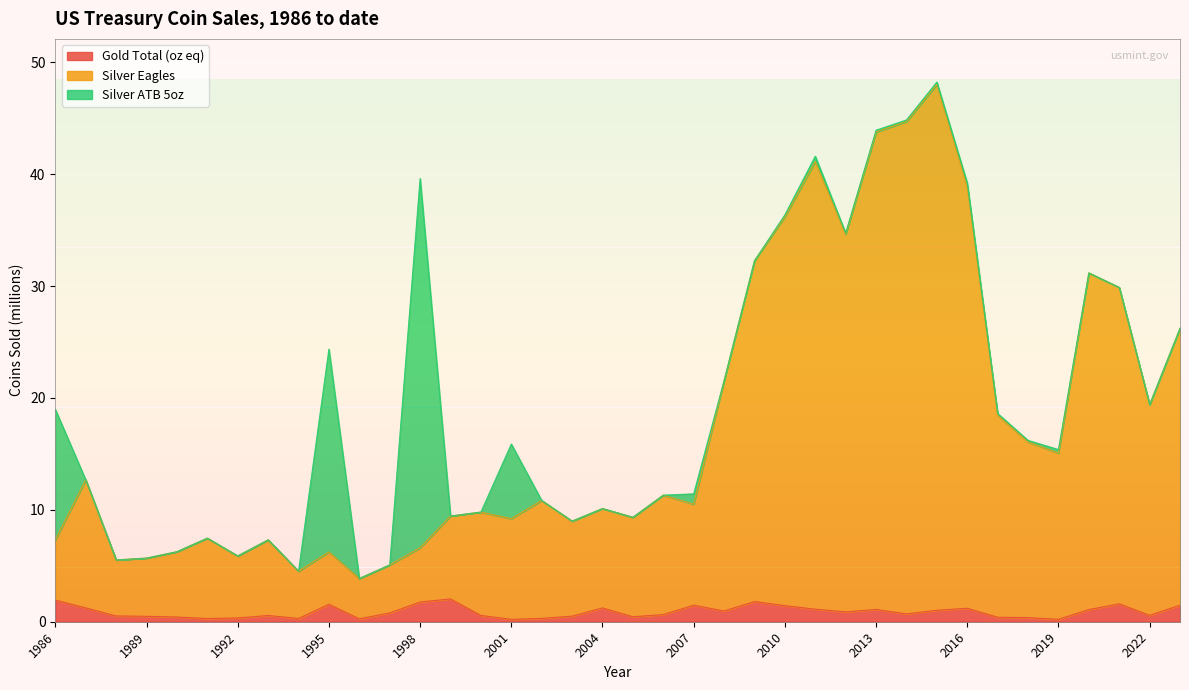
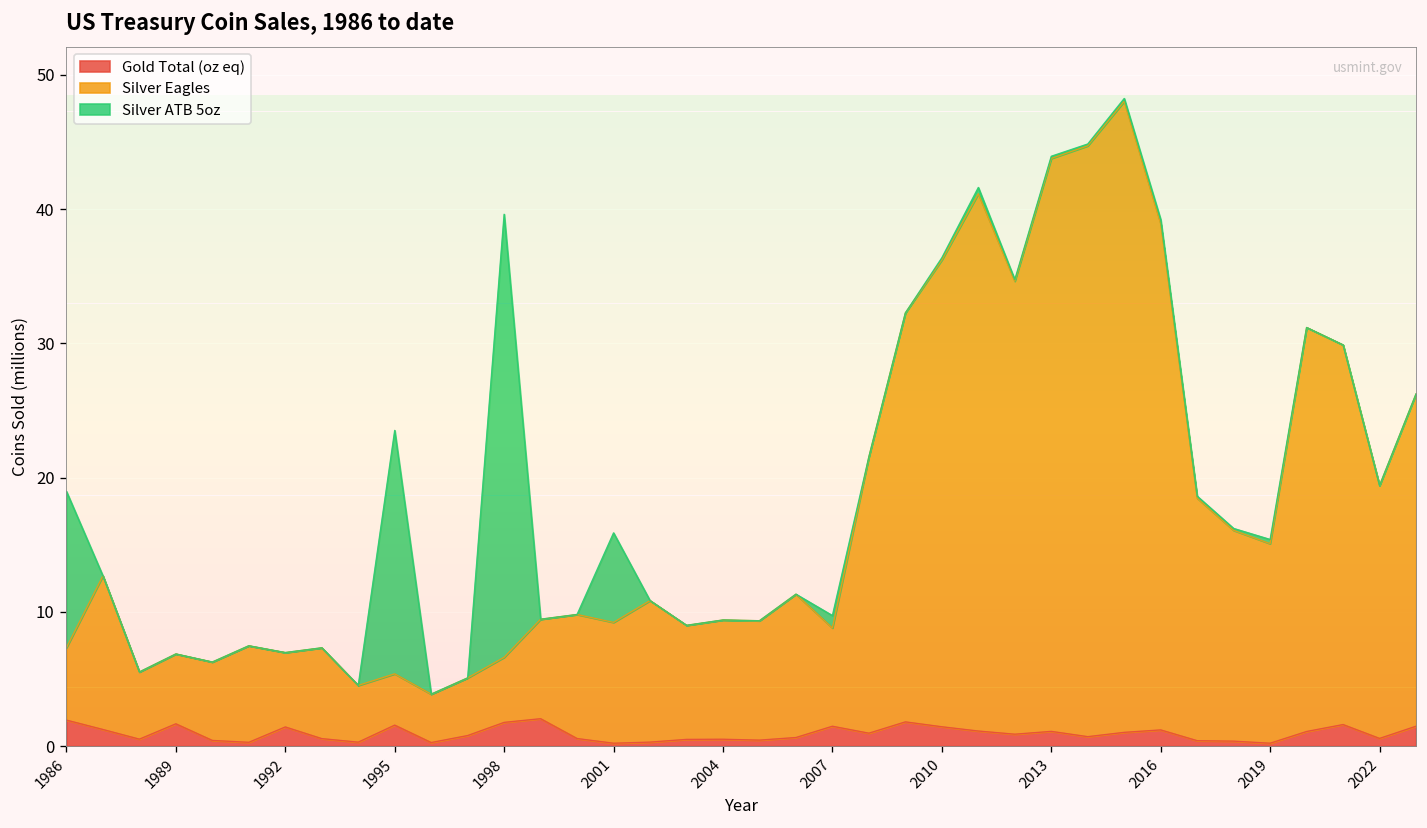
  {
    "Gold Total (oz eq)": {
      "1986": 1.9,
-     "1989": 0.5,
-     "1992": 0.3,
+     "1989": 1.7,
+     "1992": 1.4,
      "1995": 1.6,
      "1998": 1.8,
      "2001": 0.2,
-     "2004": 1.2,
+     "2004": 0.5,
      "2007": 1.5,
      "2010": 1.4,
      "2013": 1.1,
      "2016": 1.2,
      "2019": 0.2,
      "2022": 0.6
    },
    "Silver Eagles": {
      "1986": 5.4,
-     "1995": 4.7,
+     "1995": 3.8,
      "1998": 4.8,
      "2001": 9.0,
-     "2007": 9.0,
+     "2007": 7.3,
      "2016": 37.7,
      "2019": 14.9
    },
    "Silver ATB 5oz": {
      "1986": 11.6,
      "1995": 18.1,
      "1998": 33.0,
      "2001": 6.7,
      "2007": 0.9,
      "2016": 0.3,
      "2019": 0.3
    }
  }
